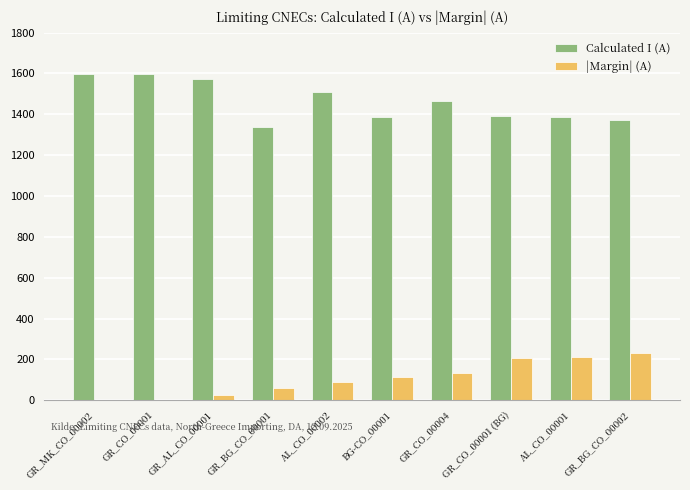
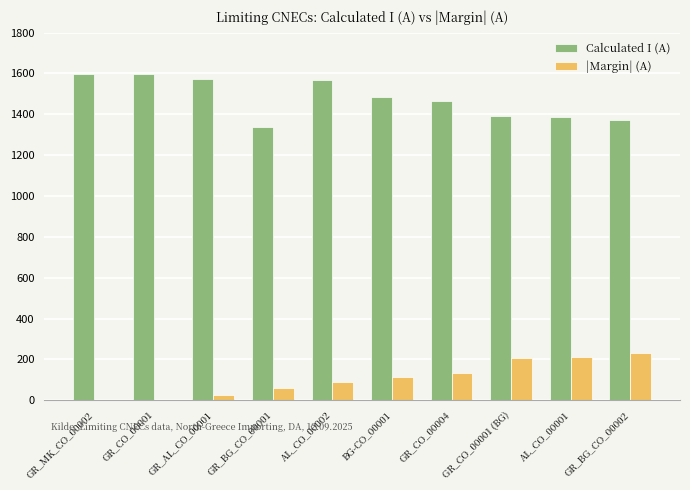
  {
    "Calculated I (A)": {
      "GR_MK_CO_00002": 1600,
      "GR_CO_00001": 1600,
      "GR_AL_CO_00001": 1580,
      "GR_BG_CO_00001": 1340,
-     "AL_CO_00002": 1510,
-     "BG-CO_00001": 1390,
+     "AL_CO_00002": 1570,
+     "BG-CO_00001": 1490,
      "GR_CO_00004": 1470,
      "GR_CO_00001 (BG)": 1390,
      "AL_CO_00001": 1390,
      "GR_BG_CO_00002": 1370
    },
    "|Margin| (A)": {
      "GR_AL_CO_00001": 30,
      "GR_BG_CO_00001": 60,
      "AL_CO_00002": 90,
      "BG-CO_00001": 110,
      "GR_CO_00004": 140,
      "GR_CO_00001 (BG)": 210,
      "AL_CO_00001": 210,
      "GR_BG_CO_00002": 230
    }
  }
